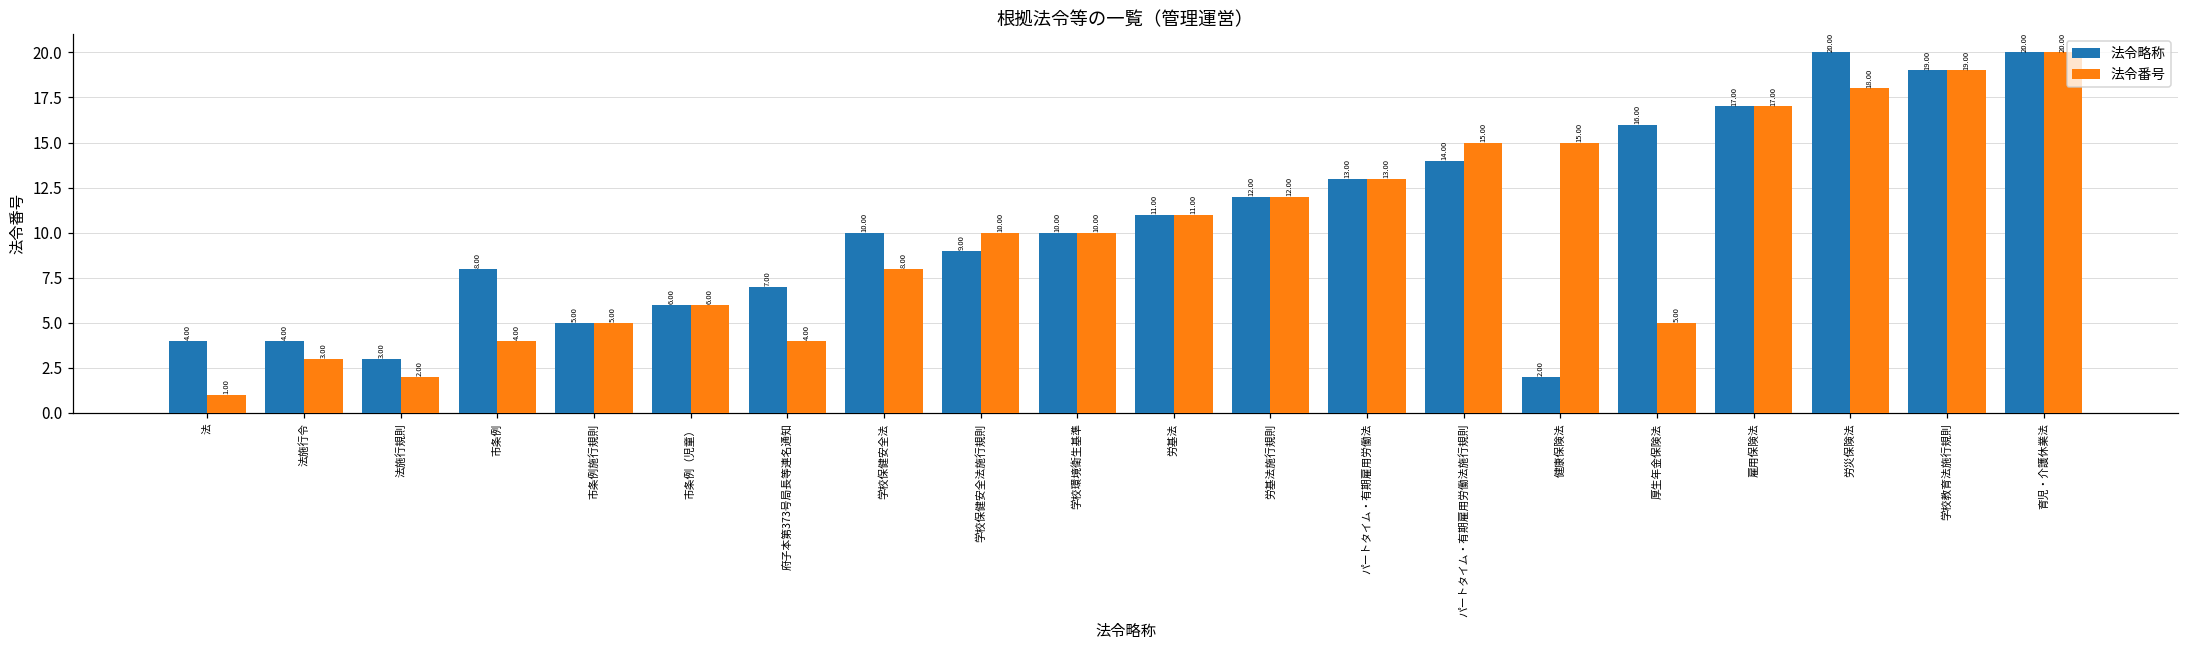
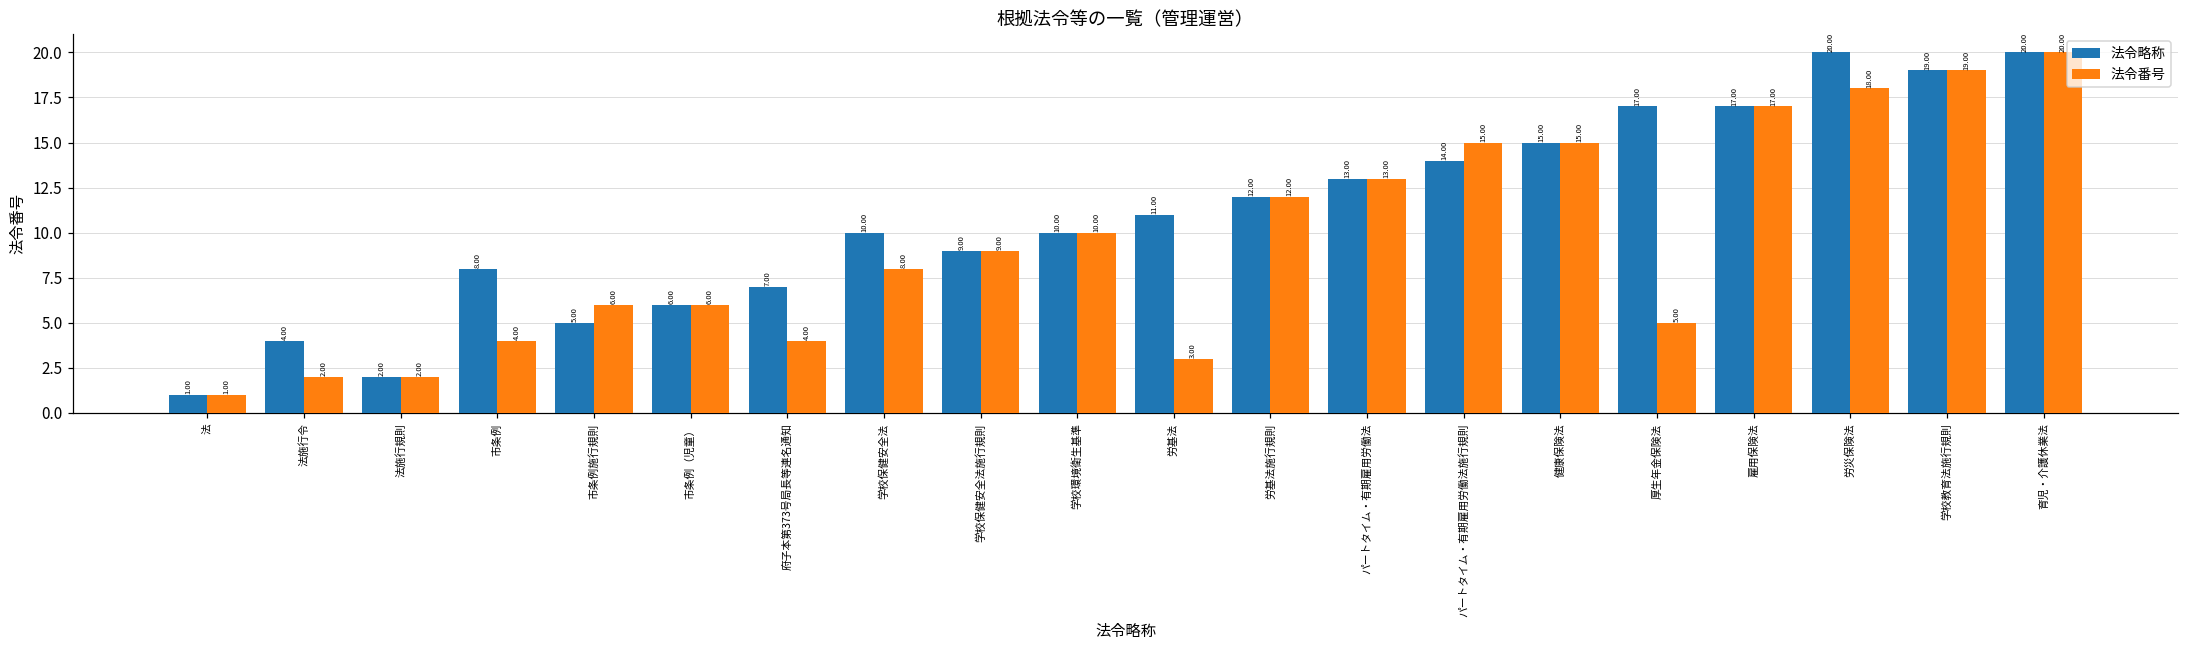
  {
    "法令略称": {
-     "法": 4.00,
+     "法": 1.00,
      "法施行令": 4.00,
-     "法施行規則": 3.00,
+     "法施行規則": 2.00,
      "市条例": 8.00,
      "市条例施行規則": 5.00,
      "市条例（児童）": 6.00,
      "府子本第373号局長等連名通知": 7.00,
      "学校保健安全法": 10.00,
      "学校保健安全法施行規則": 9.00,
      "学校環境衛生基準": 10.00,
      "労基法": 11.00,
      "労基法施行規則": 12.00,
      "パートタイム・有期雇用労働法": 13.00,
      "パートタイム・有期雇用労働法施行規則": 14.00,
-     "健康保険法": 2.00,
-     "厚生年金保険法": 16.00,
+     "健康保険法": 15.00,
+     "厚生年金保険法": 17.00,
      "雇用保険法": 17.00,
      "労災保険法": 20.00,
      "学校教育法施行規則": 19.00,
      "育児・介護休業法": 20.00
    },
    "法令番号": {
      "法": 1.00,
-     "法施行令": 3.00,
+     "法施行令": 2.00,
      "法施行規則": 2.00,
      "市条例": 4.00,
-     "市条例施行規則": 5.00,
+     "市条例施行規則": 6.00,
      "市条例（児童）": 6.00,
      "府子本第373号局長等連名通知": 4.00,
      "学校保健安全法": 8.00,
-     "学校保健安全法施行規則": 10.00,
+     "学校保健安全法施行規則": 9.00,
      "学校環境衛生基準": 10.00,
-     "労基法": 11.00,
+     "労基法": 3.00,
      "労基法施行規則": 12.00,
      "パートタイム・有期雇用労働法": 13.00,
      "パートタイム・有期雇用労働法施行規則": 15.00,
      "健康保険法": 15.00,
      "厚生年金保険法": 5.00,
      "雇用保険法": 17.00,
      "労災保険法": 18.00,
      "学校教育法施行規則": 19.00
    }
  }
